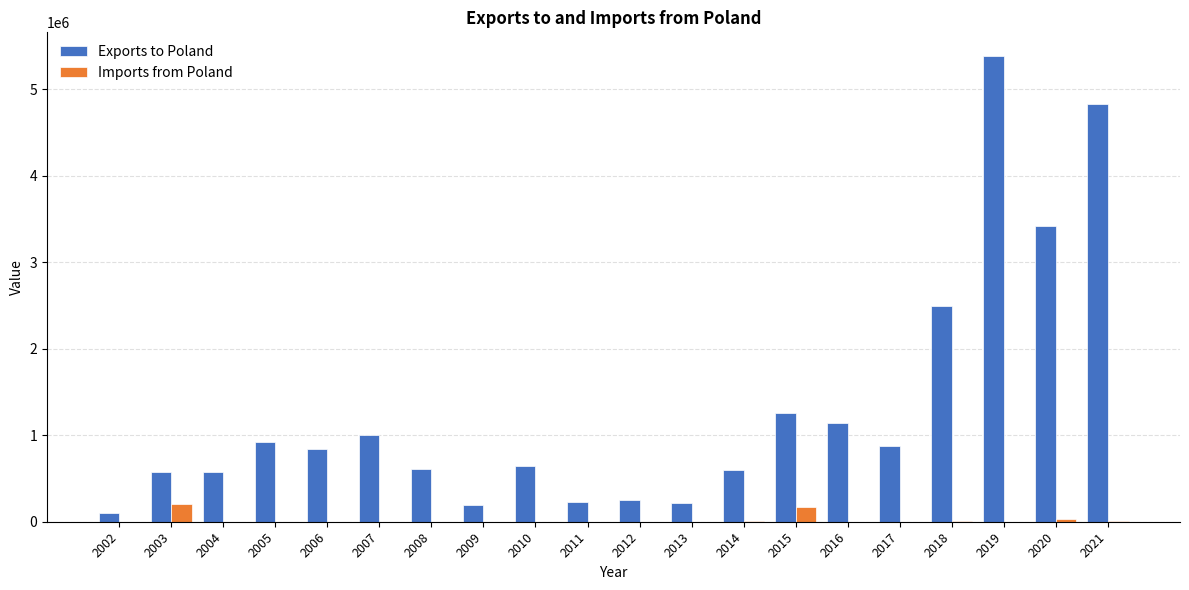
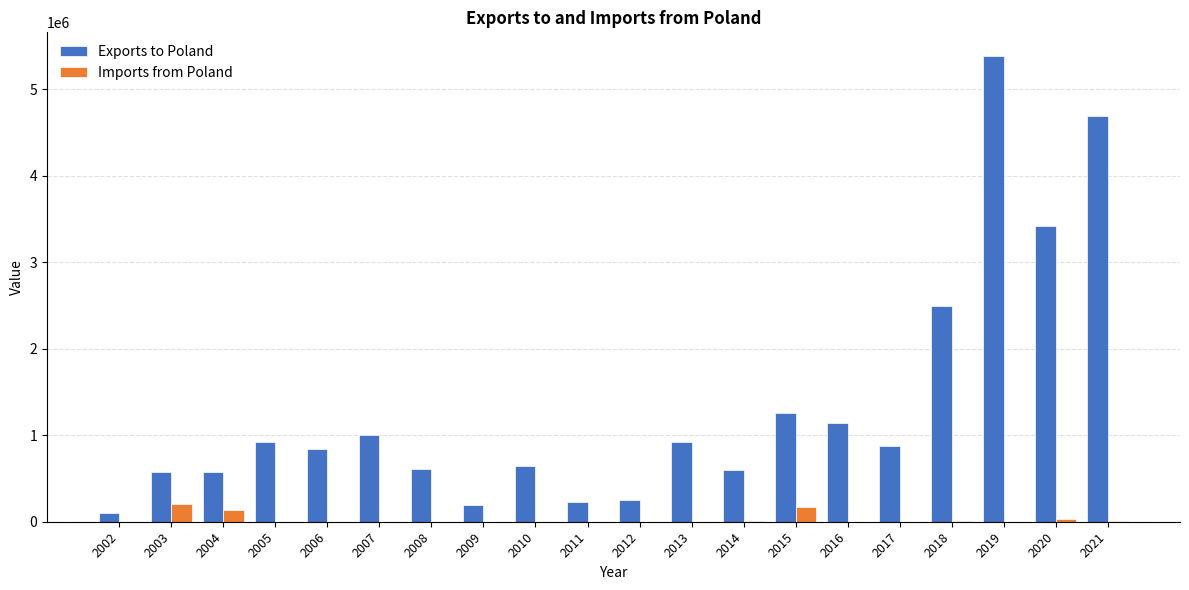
  {
    "Exports to Poland": {
      "2002": 100000,
      "2003": 600000,
      "2004": 600000,
      "2005": 900000,
      "2006": 800000,
      "2007": 1000000,
      "2008": 600000,
      "2009": 200000,
      "2010": 600000,
      "2011": 200000,
      "2012": 300000,
-     "2013": 200000,
+     "2013": 900000,
      "2014": 600000,
      "2015": 1300000,
      "2016": 1100000,
      "2017": 900000,
      "2018": 2500000,
      "2019": 5400000,
      "2020": 3400000,
-     "2021": 4800000
+     "2021": 4700000
    },
    "Imports from Poland": {
      "2002": 0,
      "2003": 200000,
-     "2004": 0,
+     "2004": 100000,
      "2005": 0,
      "2006": 0,
      "2007": 0,
      "2008": 0,
      "2009": 0,
      "2010": 0,
      "2011": 0,
      "2012": 0,
      "2013": 0,
      "2015": 200000,
      "2020": 0
    }
  }
